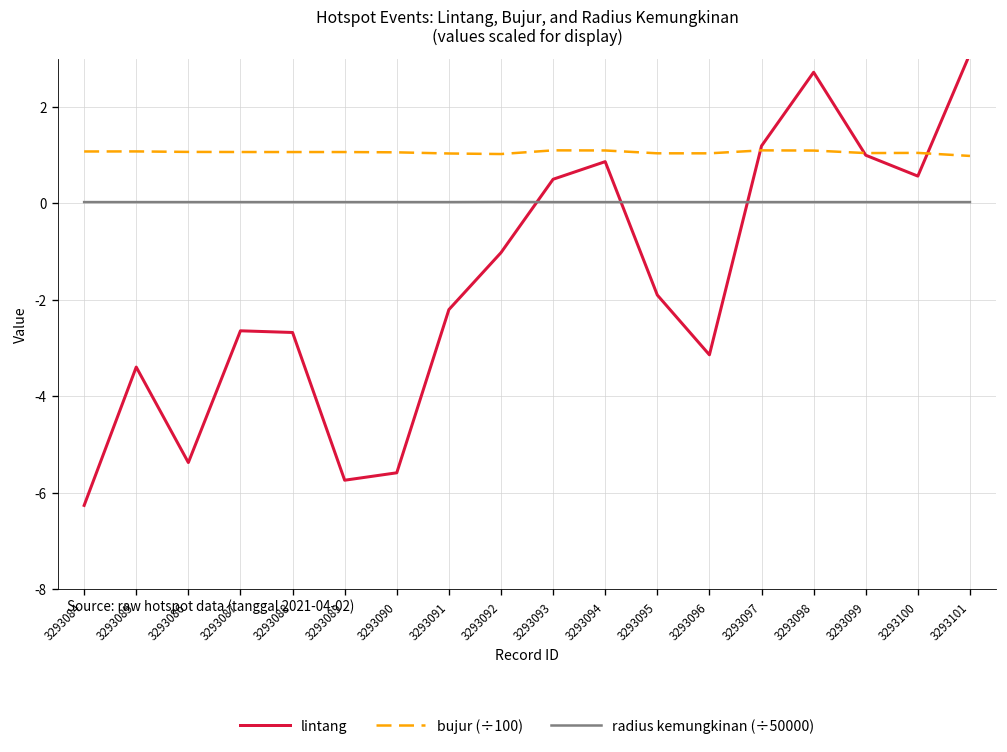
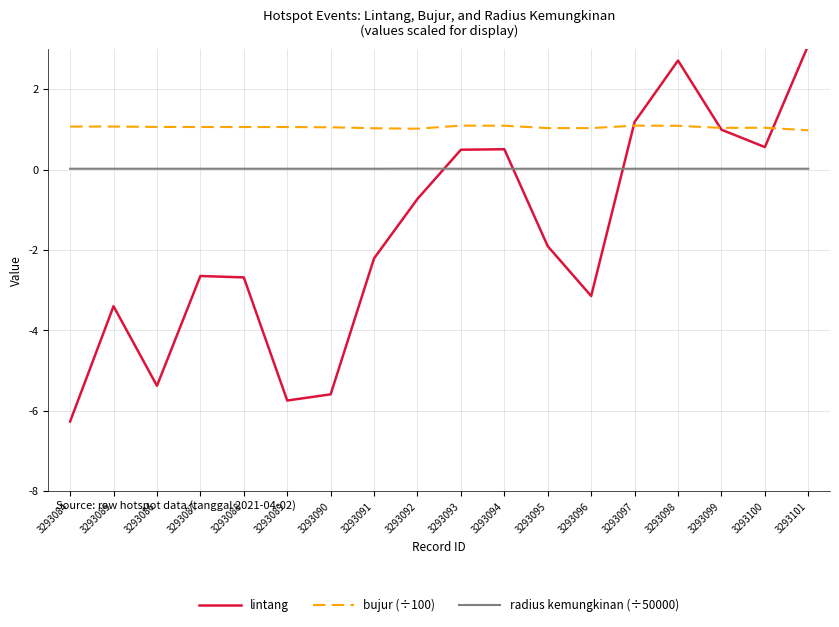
  {
    "lintang": {
      "3293084": -6.3,
      "3293085": -3.4,
      "3293086": -5.4,
      "3293087": -2.6,
      "3293088": -2.7,
      "3293089": -5.7,
      "3293090": -5.6,
      "3293091": -2.2,
-     "3293092": -1.0,
+     "3293092": -0.7,
      "3293093": 0.5,
-     "3293094": 0.9,
+     "3293094": 0.5,
      "3293095": -1.9,
      "3293096": -3.1,
      "3293097": 1.2,
      "3293098": 2.7,
      "3293100": 0.6
    },
    "bujur (÷100)": {
      "3293084": 1.1,
      "3293085": 1.1,
      "3293086": 1.1,
      "3293087": 1.1,
      "3293088": 1.1,
      "3293089": 1.1,
      "3293090": 1.1,
      "3293091": 1.0,
      "3293092": 1.0,
      "3293093": 1.1,
      "3293094": 1.1,
      "3293095": 1.0,
      "3293096": 1.0,
      "3293097": 1.1,
      "3293098": 1.1,
      "3293100": 1.0,
      "3293101": 1.0
    },
    "radius kemungkinan (÷50000)": {
      "3293084": 0.0,
      "3293085": 0.0,
      "3293086": 0.0,
      "3293087": 0.0,
      "3293088": 0.0,
      "3293089": 0.0,
      "3293090": 0.0,
      "3293091": 0.0,
      "3293092": 0.0,
      "3293093": 0.0,
      "3293094": 0.0,
      "3293095": 0.0,
      "3293096": 0.0,
      "3293097": 0.0,
      "3293098": 0.0,
      "3293099": 0.0,
      "3293100": 0.0,
      "3293101": 0.0
    }
  }
